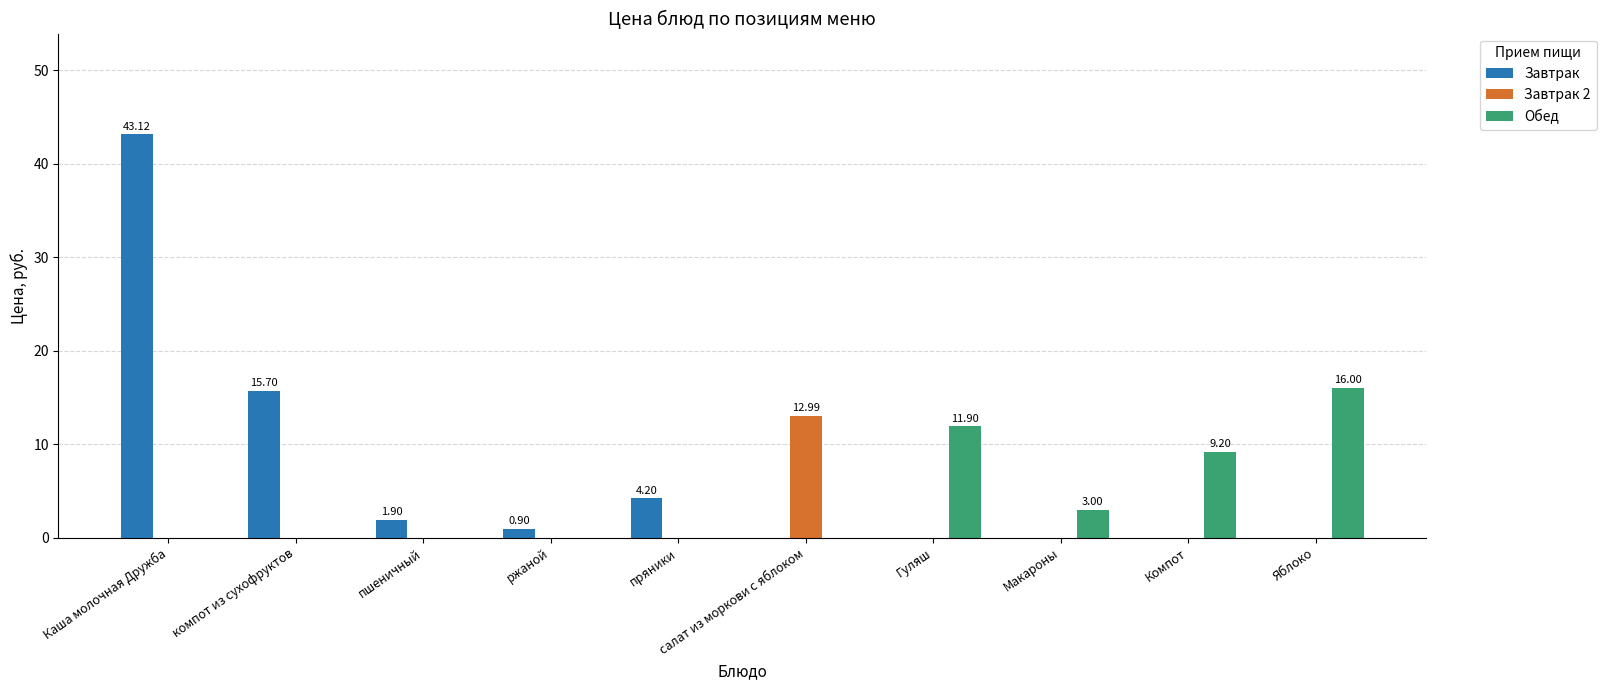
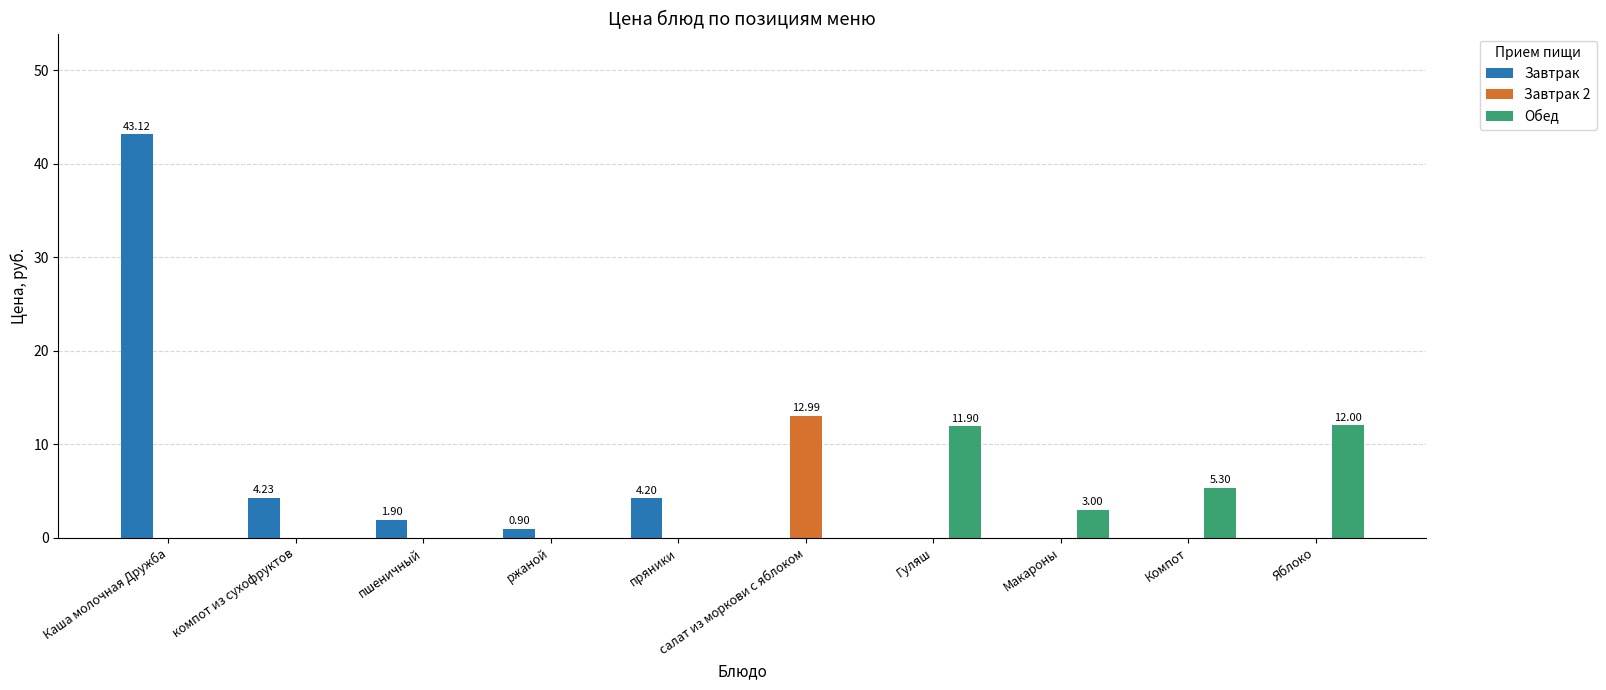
  {
    "Завтрак": {
      "Каша молочная Дружба": 43.12,
-     "компот из сухофруктов": 15.70,
+     "компот из сухофруктов": 4.23,
      "пшеничный": 1.90,
      "ржаной": 0.90,
      "пряники": 4.20
    },
    "Завтрак 2": {
      "салат из моркови с яблоком": 12.99
    },
    "Обед": {
      "Гуляш": 11.90,
      "Макароны": 3.00,
-     "Компот": 9.20,
-     "Яблоко": 16.00
+     "Компот": 5.30,
+     "Яблоко": 12.00
    }
  }
